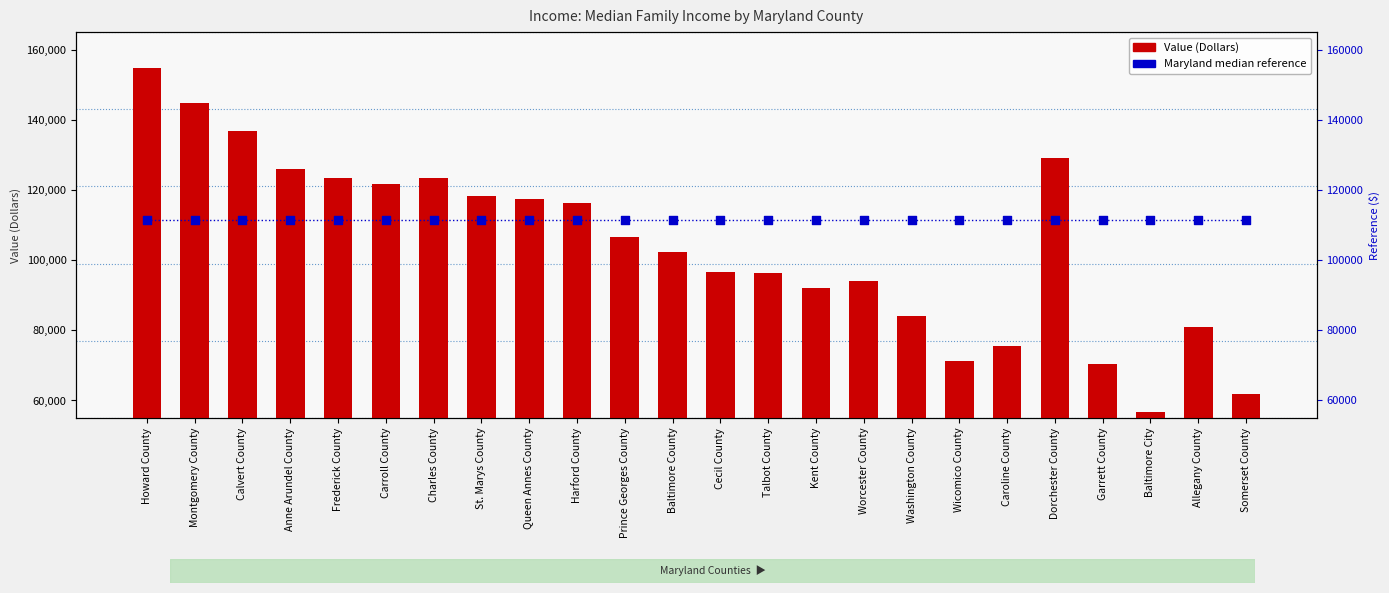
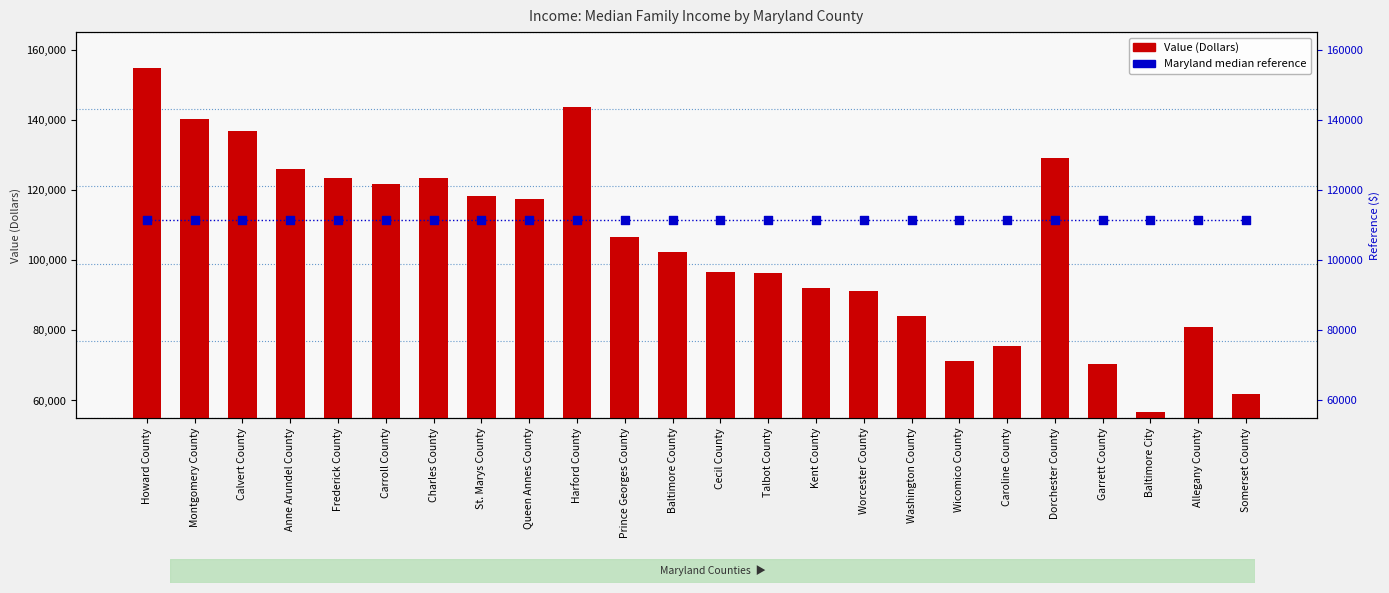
  {
    "Value (Dollars)": {
      "Howard County": "155,000",
-     "Montgomery County": "145,000",
+     "Montgomery County": "140,000",
      "Calvert County": "137,000",
      "Anne Arundel County": "126,000",
      "Frederick County": "124,000",
      "Carroll County": "122,000",
      "Charles County": "123,000",
      "St. Marys County": "118,000",
      "Queen Annes County": "117,000",
-     "Harford County": "116,000",
+     "Harford County": "144,000",
      "Prince Georges County": "107,000",
      "Baltimore County": "102,000",
      "Cecil County": "97,000",
      "Talbot County": "96,000",
      "Kent County": "92,000",
-     "Worcester County": "94,000",
+     "Worcester County": "91,000",
      "Washington County": "84,000",
      "Wicomico County": "71,000",
      "Caroline County": "75,000",
      "Dorchester County": "129,000",
      "Garrett County": "71,000",
      "Baltimore City": "57,000",
      "Allegany County": "81,000",
      "Somerset County": "62,000"
    }
  }
